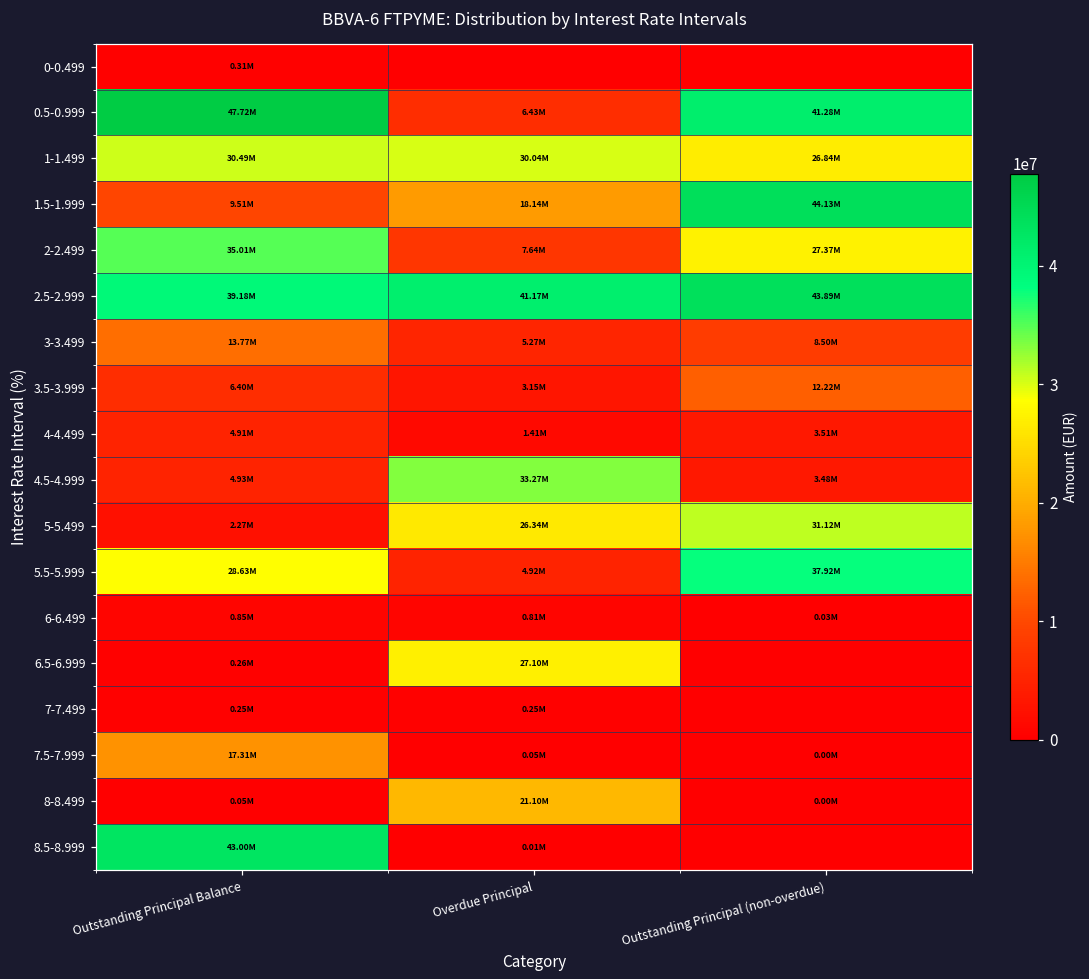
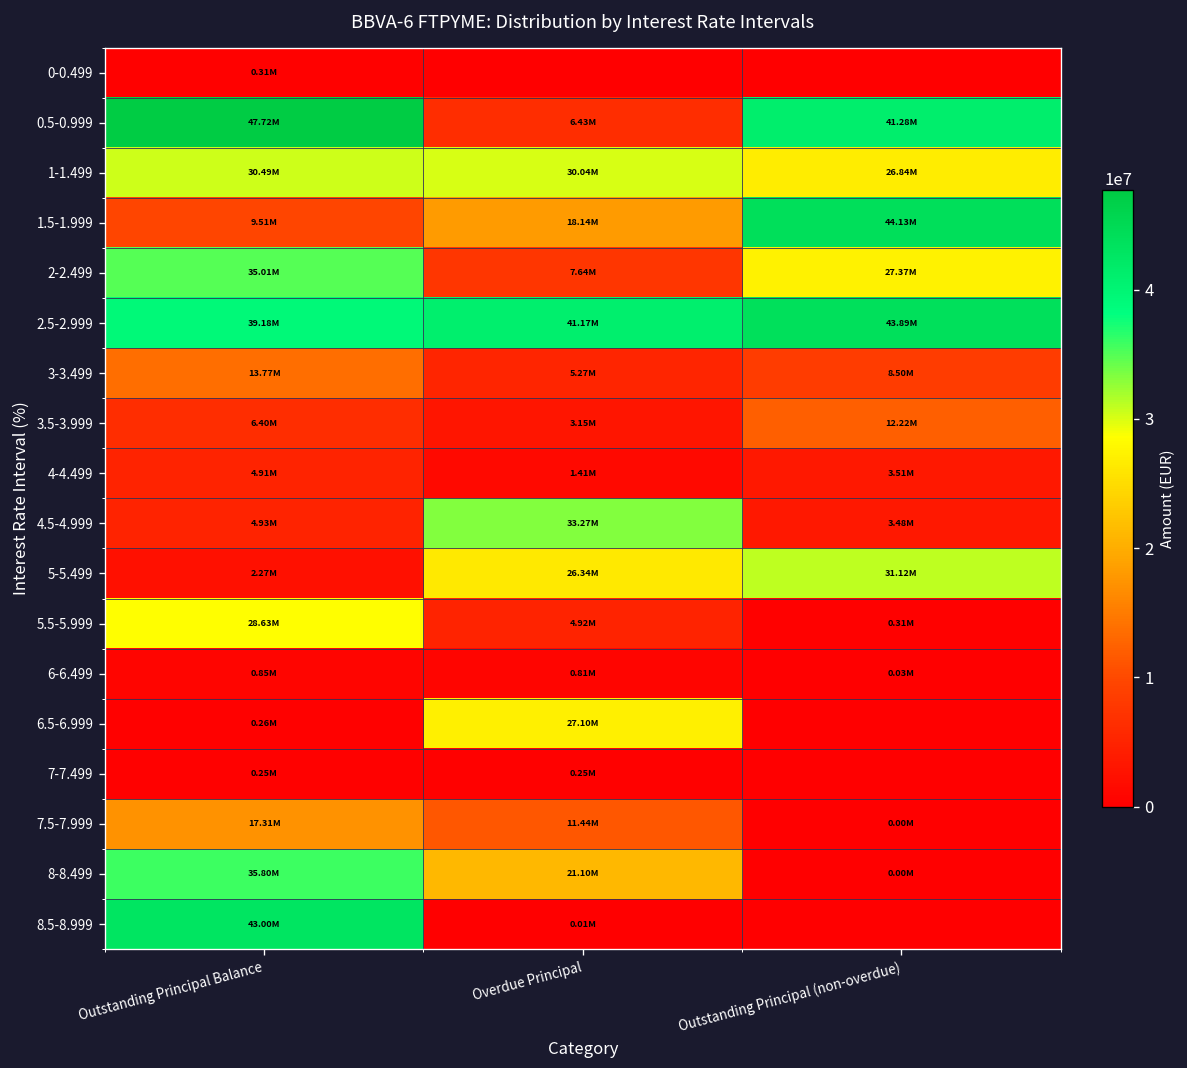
  {
    "0-0.499": {
      "Outstanding Principal Balance": "0.31M"
    },
    "0.5-0.999": {
      "Outstanding Principal Balance": "47.72M",
      "Overdue Principal": "6.43M",
      "Outstanding Principal (non-overdue)": "41.28M"
    },
    "1-1.499": {
      "Outstanding Principal Balance": "30.49M",
      "Overdue Principal": "30.04M",
      "Outstanding Principal (non-overdue)": "26.84M"
    },
    "1.5-1.999": {
      "Outstanding Principal Balance": "9.51M",
      "Overdue Principal": "18.14M",
      "Outstanding Principal (non-overdue)": "44.13M"
    },
    "2-2.499": {
      "Outstanding Principal Balance": "35.01M",
      "Overdue Principal": "7.64M",
      "Outstanding Principal (non-overdue)": "27.37M"
    },
    "2.5-2.999": {
      "Outstanding Principal Balance": "39.18M",
      "Overdue Principal": "41.17M",
      "Outstanding Principal (non-overdue)": "43.89M"
    },
    "3-3.499": {
      "Outstanding Principal Balance": "13.77M",
      "Overdue Principal": "5.27M",
      "Outstanding Principal (non-overdue)": "8.50M"
    },
    "3.5-3.999": {
      "Outstanding Principal Balance": "6.40M",
      "Overdue Principal": "3.15M",
      "Outstanding Principal (non-overdue)": "12.22M"
    },
    "4-4.499": {
      "Outstanding Principal Balance": "4.91M",
      "Overdue Principal": "1.41M",
      "Outstanding Principal (non-overdue)": "3.51M"
    },
    "4.5-4.999": {
      "Outstanding Principal Balance": "4.93M",
      "Overdue Principal": "33.27M",
      "Outstanding Principal (non-overdue)": "3.48M"
    },
    "5-5.499": {
      "Outstanding Principal Balance": "2.27M",
      "Overdue Principal": "26.34M",
      "Outstanding Principal (non-overdue)": "31.12M"
    },
    "5.5-5.999": {
      "Outstanding Principal Balance": "28.63M",
      "Overdue Principal": "4.92M",
-     "Outstanding Principal (non-overdue)": "37.92M"
+     "Outstanding Principal (non-overdue)": "0.31M"
    },
    "6-6.499": {
      "Outstanding Principal Balance": "0.85M",
      "Overdue Principal": "0.81M",
      "Outstanding Principal (non-overdue)": "0.03M"
    },
    "6.5-6.999": {
      "Outstanding Principal Balance": "0.26M",
      "Overdue Principal": "27.10M"
    },
    "7-7.499": {
      "Outstanding Principal Balance": "0.25M",
      "Overdue Principal": "0.25M"
    },
    "7.5-7.999": {
      "Outstanding Principal Balance": "17.31M",
-     "Overdue Principal": "0.05M",
+     "Overdue Principal": "11.44M",
      "Outstanding Principal (non-overdue)": "0.00M"
    },
    "8-8.499": {
-     "Outstanding Principal Balance": "0.05M",
+     "Outstanding Principal Balance": "35.80M",
      "Overdue Principal": "21.10M",
      "Outstanding Principal (non-overdue)": "0.00M"
    },
    "8.5-8.999": {
      "Outstanding Principal Balance": "43.00M",
      "Overdue Principal": "0.01M"
    }
  }
